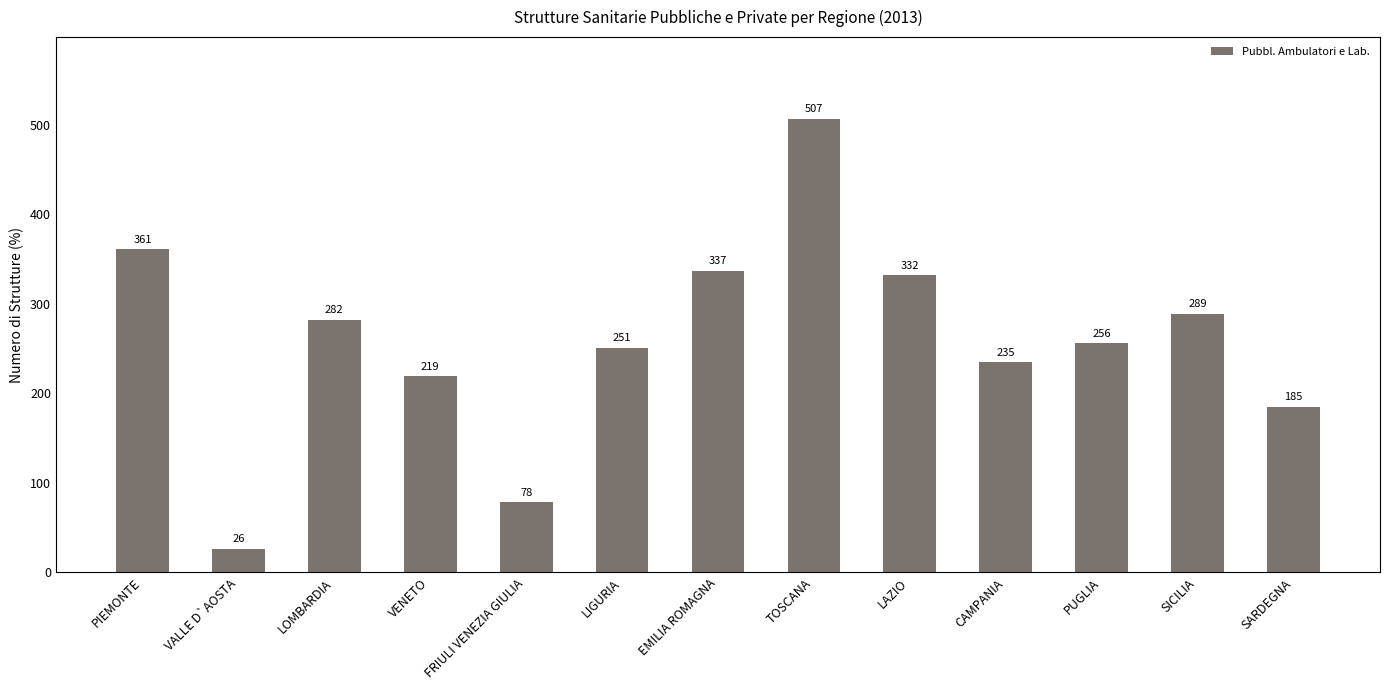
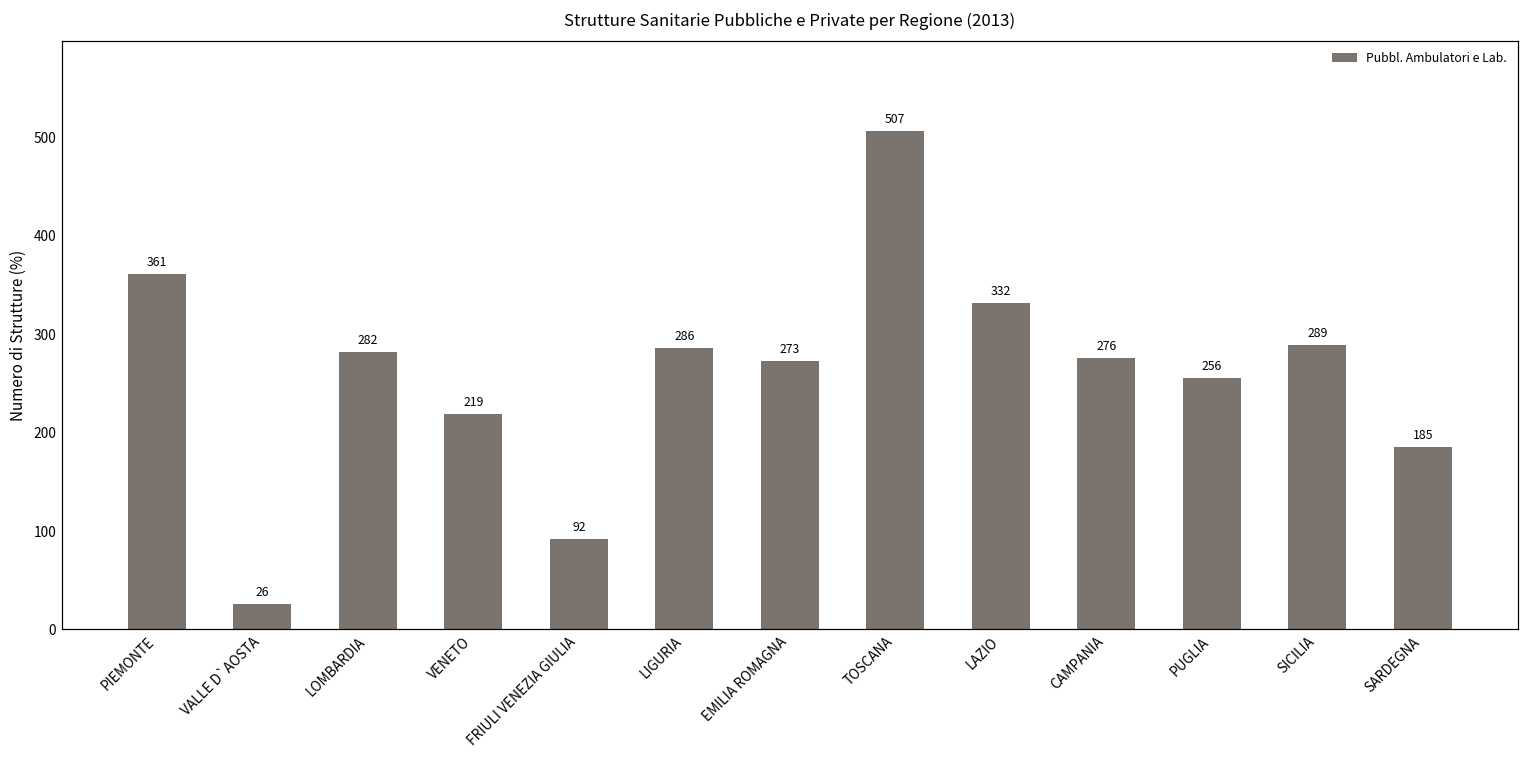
  {
    "PIEMONTE": 361,
    "VALLE D`AOSTA": 26,
    "LOMBARDIA": 282,
    "VENETO": 219,
-   "FRIULI VENEZIA GIULIA": 78,
-   "LIGURIA": 251,
-   "EMILIA ROMAGNA": 337,
+   "FRIULI VENEZIA GIULIA": 92,
+   "LIGURIA": 286,
+   "EMILIA ROMAGNA": 273,
    "TOSCANA": 507,
    "LAZIO": 332,
-   "CAMPANIA": 235,
+   "CAMPANIA": 276,
    "PUGLIA": 256,
    "SICILIA": 289,
    "SARDEGNA": 185
  }
